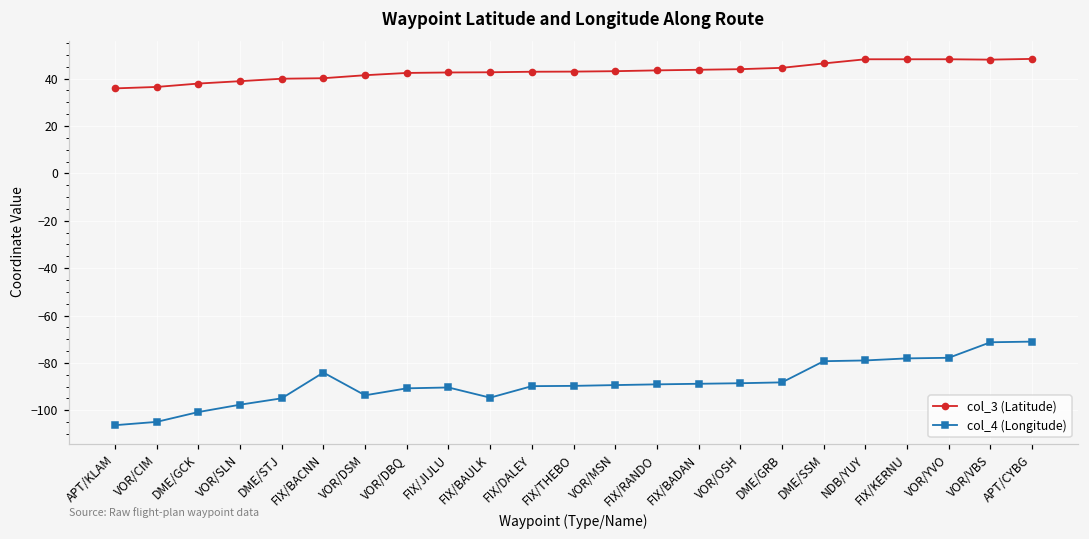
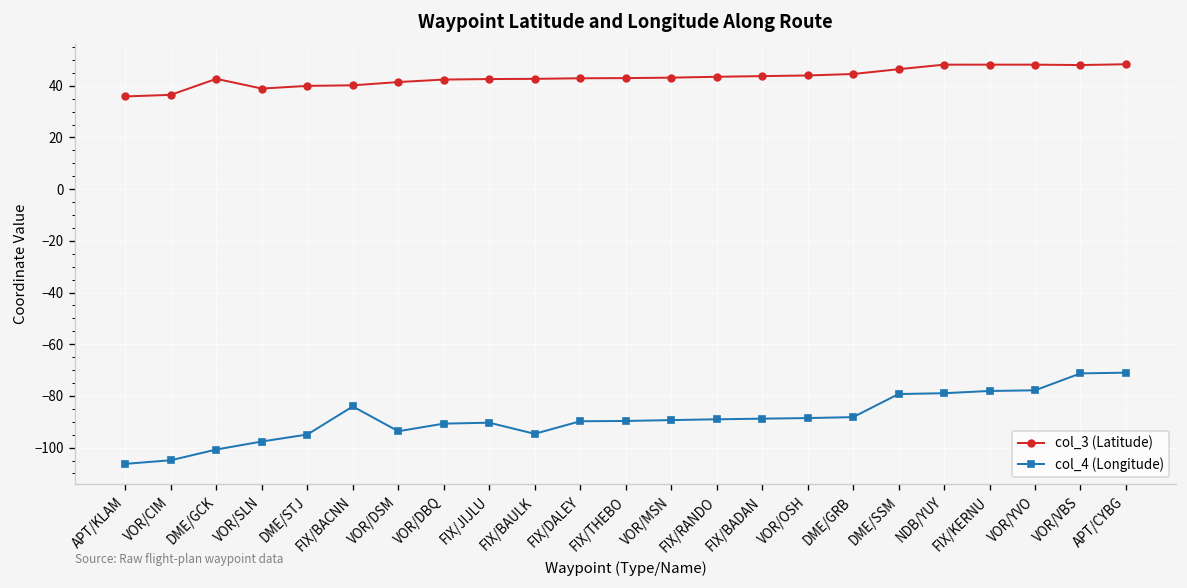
  {
    "col_3 (Latitude)": {
      "APT/KLAM": 36,
      "VOR/CIM": 36,
-     "DME/GCK": 38,
+     "DME/GCK": 43,
      "VOR/SLN": 39,
      "DME/STJ": 40,
      "FIX/BACNN": 40,
      "VOR/DSM": 41,
      "VOR/DBQ": 42,
      "FIX/JIJLU": 43,
      "FIX/BAULK": 43,
      "FIX/DALEY": 43,
      "FIX/THEBO": 43,
      "VOR/MSN": 43,
      "FIX/RANDO": 43,
      "FIX/BADAN": 44,
      "VOR/OSH": 44,
      "DME/GRB": 45,
      "DME/SSM": 46,
      "NDB/YUY": 48,
      "FIX/KERNU": 48,
      "VOR/YVO": 48,
      "VOR/VBS": 48,
      "APT/CYBG": 48
    },
    "col_4 (Longitude)": {
      "APT/KLAM": -106,
      "VOR/CIM": -105,
      "DME/GCK": -101,
      "VOR/SLN": -98,
      "DME/STJ": -95,
      "FIX/BACNN": -84,
      "VOR/DSM": -94,
      "VOR/DBQ": -91,
      "FIX/JIJLU": -90,
      "FIX/BAULK": -95,
      "FIX/DALEY": -90,
      "FIX/THEBO": -90,
      "VOR/MSN": -89,
      "FIX/RANDO": -89,
      "FIX/BADAN": -89,
      "VOR/OSH": -89,
      "DME/GRB": -88,
      "DME/SSM": -79,
      "NDB/YUY": -79,
      "FIX/KERNU": -78,
      "VOR/YVO": -78,
      "VOR/VBS": -71,
      "APT/CYBG": -71
    }
  }
